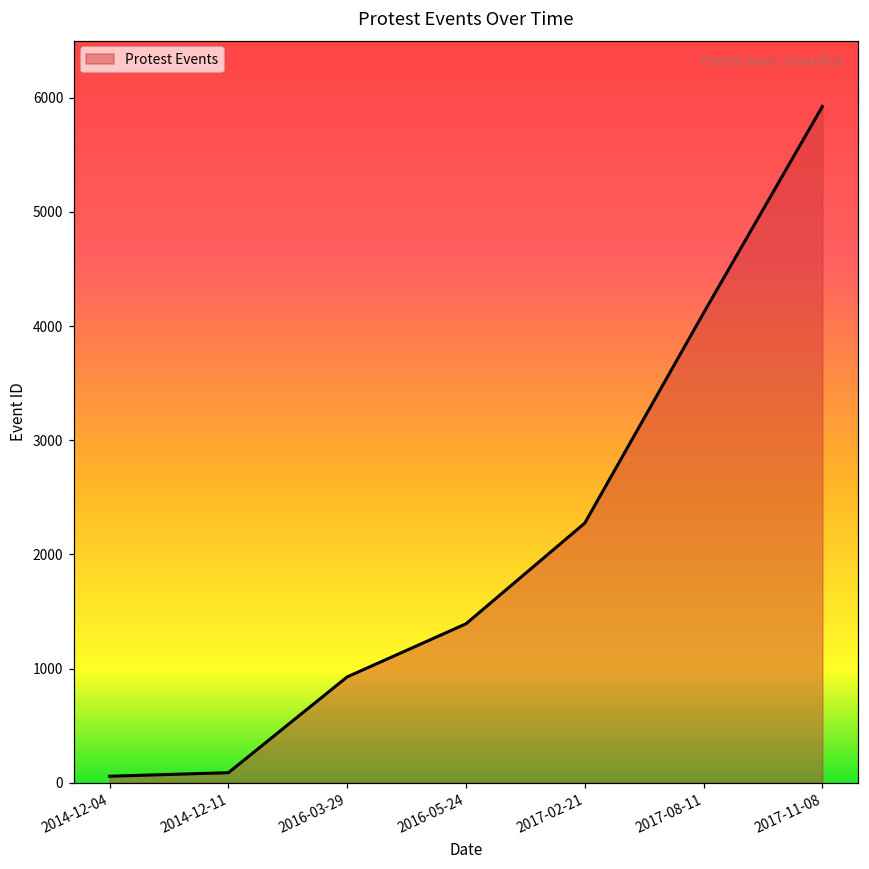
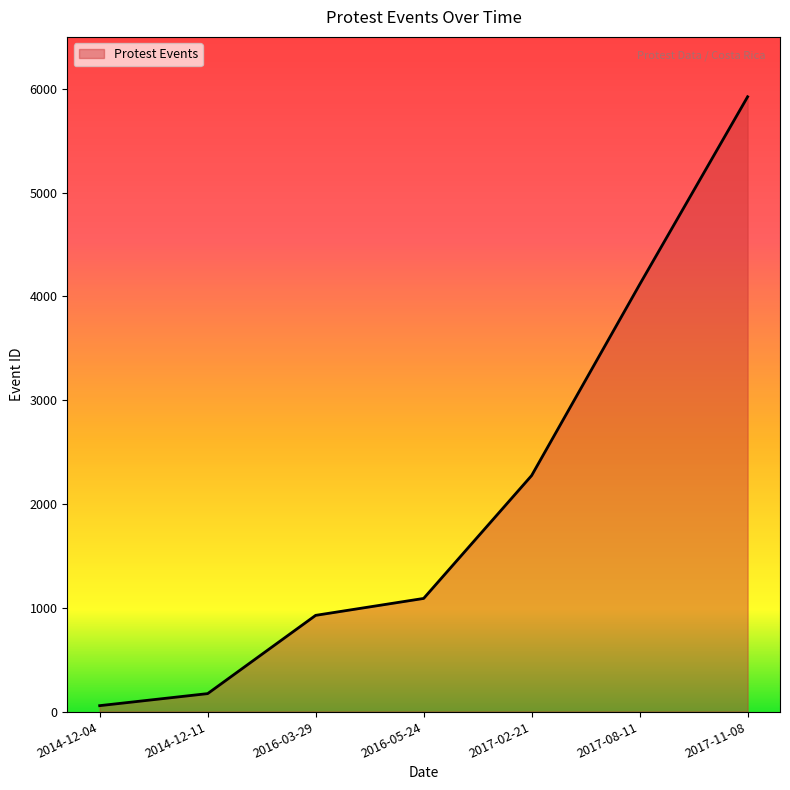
  {
    "2014-12-04": 60,
-   "2014-12-11": 90,
+   "2014-12-11": 170,
    "2016-03-29": 930,
-   "2016-05-24": 1390,
+   "2016-05-24": 1090,
    "2017-02-21": 2270,
    "2017-08-11": 4110,
    "2017-11-08": 5920
  }
